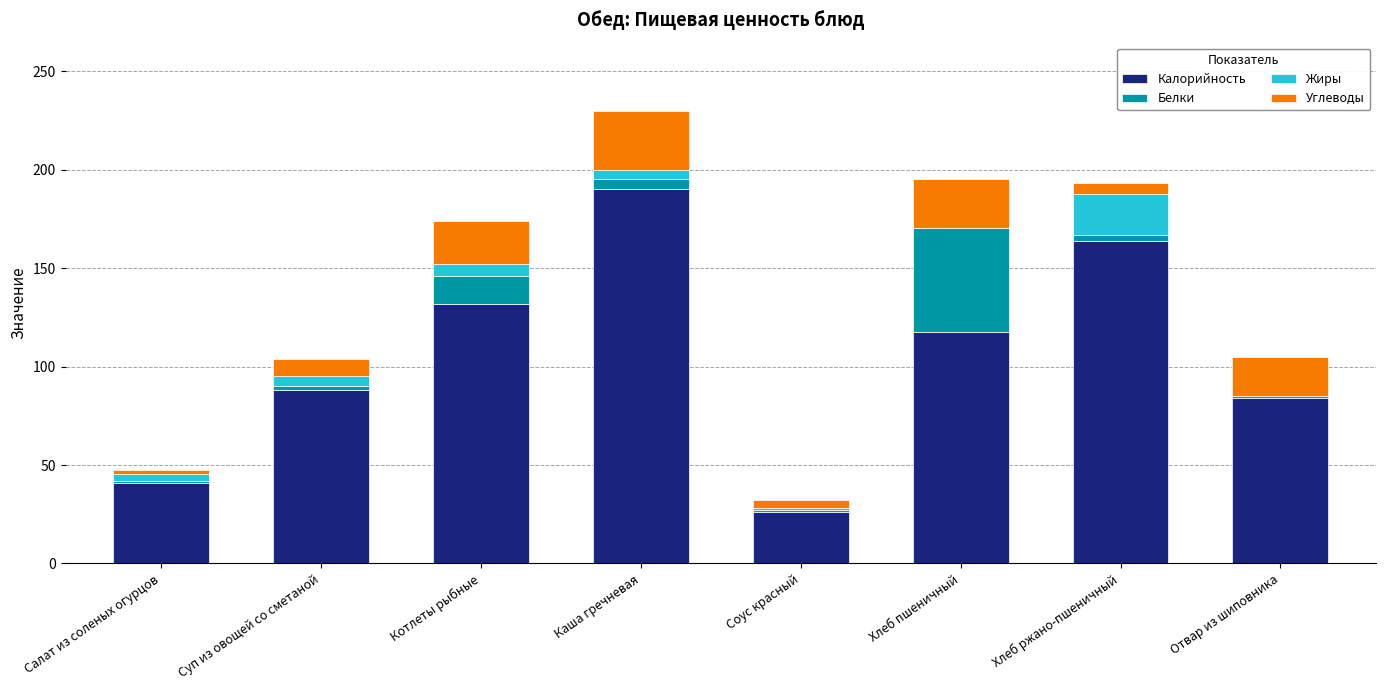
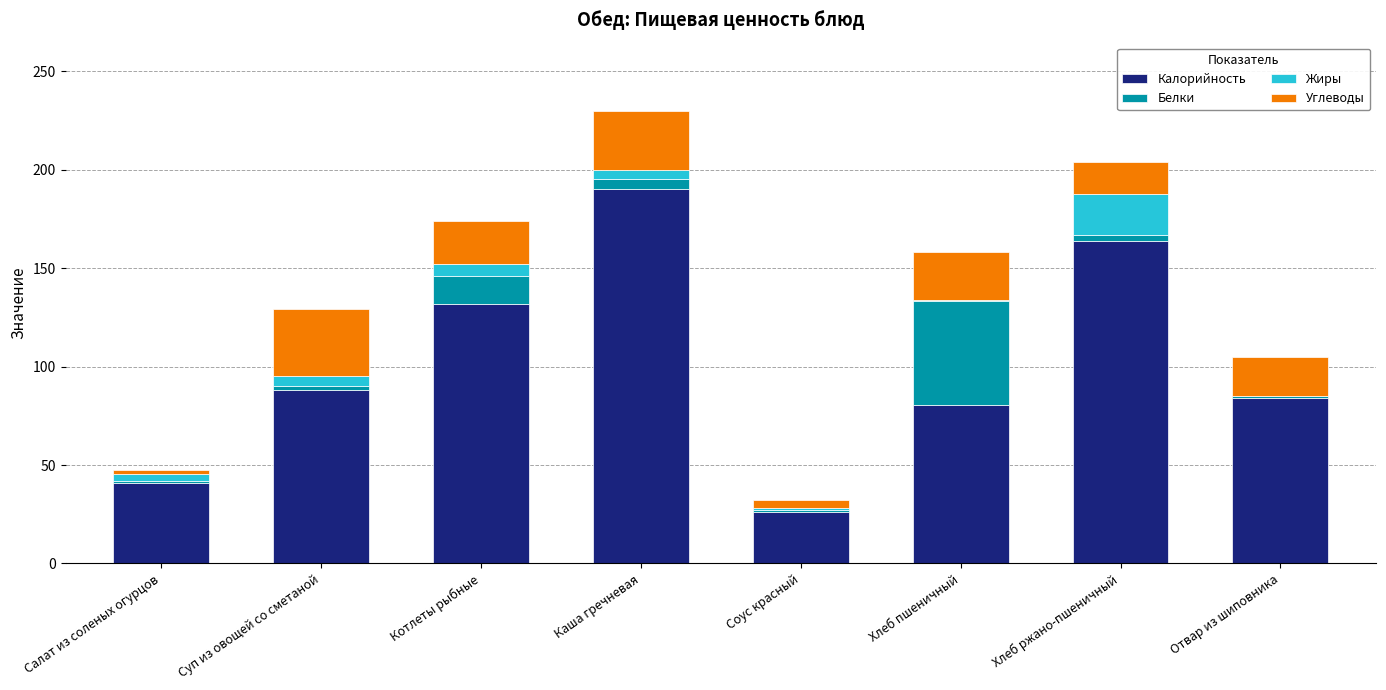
  {
    "Калорийность": {
      "Салат из соленых огурцов": 41,
      "Суп из овощей со сметаной": 88,
      "Котлеты рыбные": 132,
      "Каша гречневая": 190,
      "Соус красный": 26,
-     "Хлеб пшеничный": 118,
+     "Хлеб пшеничный": 81,
      "Хлеб ржано-пшеничный": 164,
      "Отвар из шиповника": 84
    },
    "Белки": {
      "Суп из овощей со сметаной": 2,
      "Котлеты рыбные": 14,
      "Каша гречневая": 5,
      "Хлеб пшеничный": 53,
      "Хлеб ржано-пшеничный": 3
    },
    "Жиры": {
      "Салат из соленых огурцов": 4,
      "Суп из овощей со сметаной": 5,
      "Котлеты рыбные": 6,
      "Каша гречневая": 5,
      "Хлеб ржано-пшеничный": 21,
      "Отвар из шиповника": 0
    },
    "Углеводы": {
      "Салат из соленых огурцов": 2,
-     "Суп из овощей со сметаной": 9,
+     "Суп из овощей со сметаной": 34,
      "Котлеты рыбные": 22,
      "Каша гречневая": 30,
      "Соус красный": 4,
      "Хлеб пшеничный": 25,
-     "Хлеб ржано-пшеничный": 6,
+     "Хлеб ржано-пшеничный": 16,
      "Отвар из шиповника": 20
    }
  }
